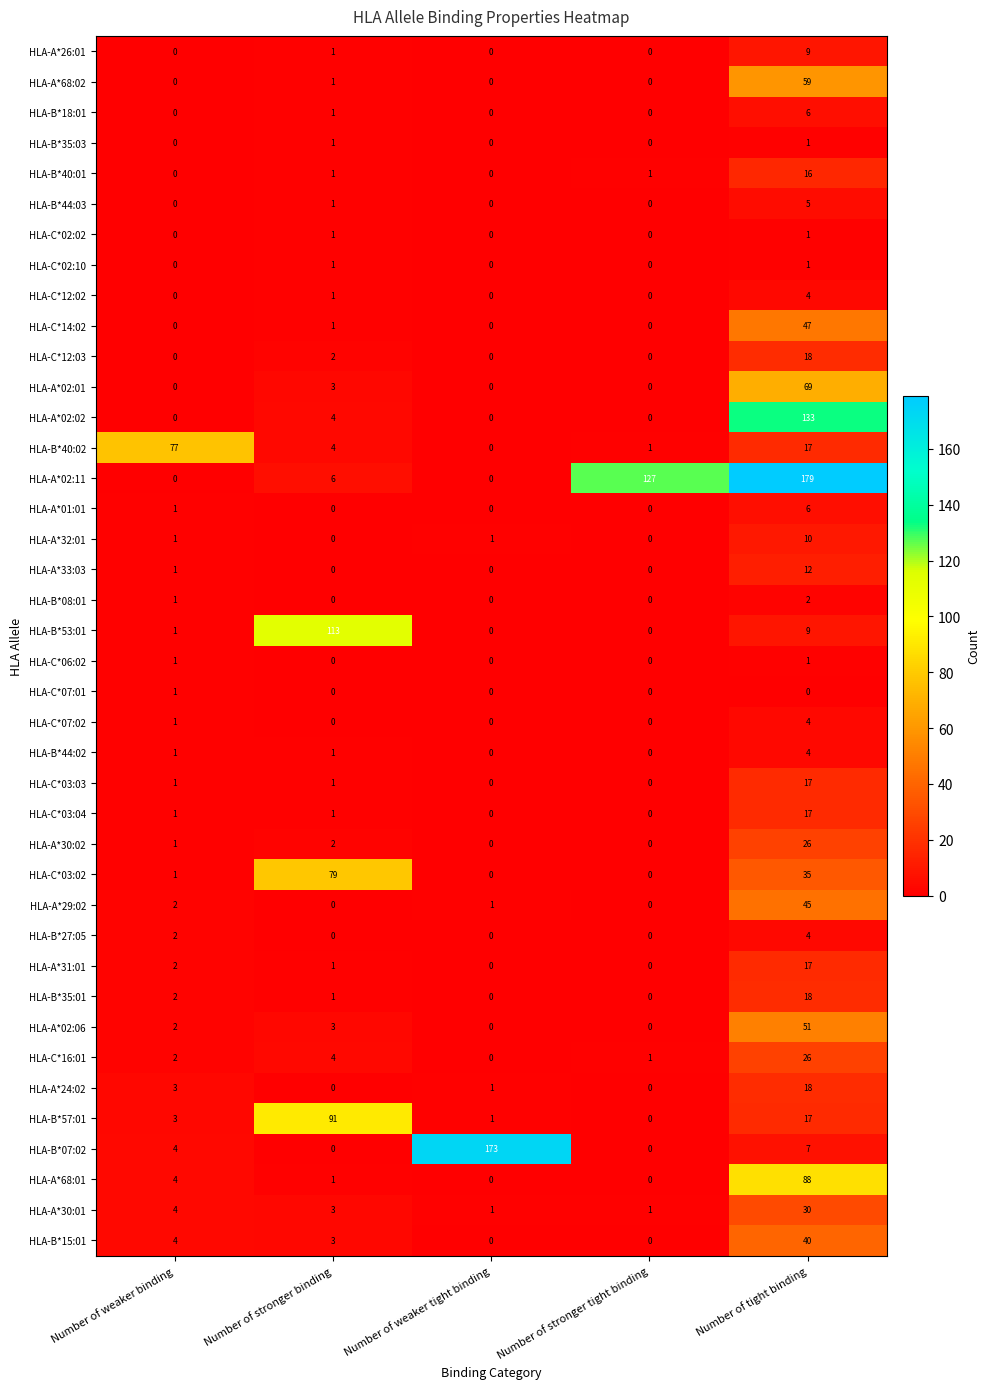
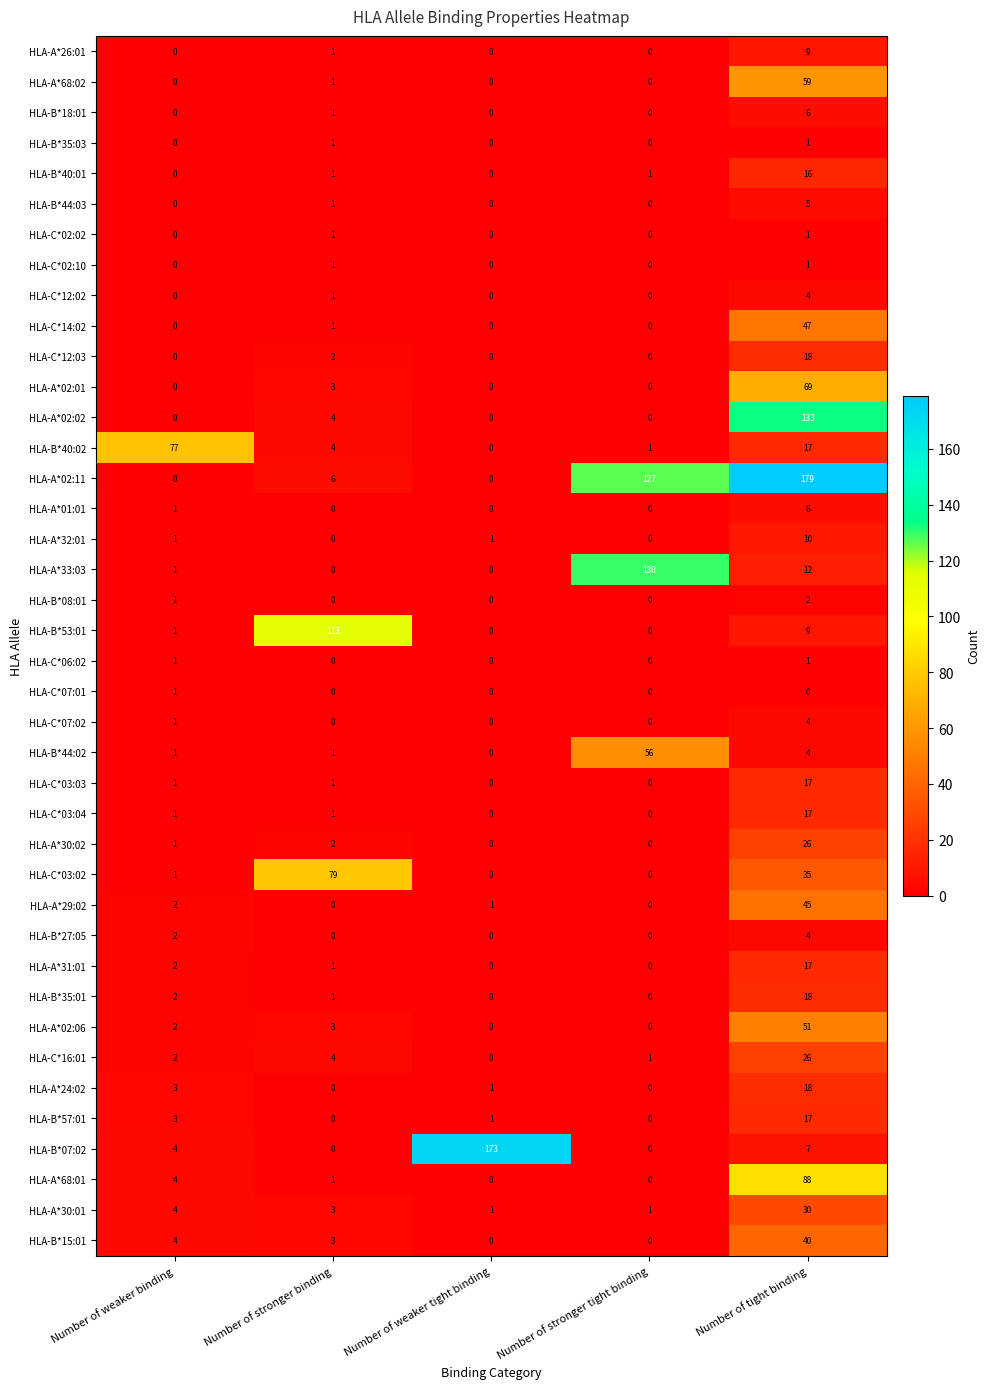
  {
    "HLA-A*26:01": {
      "Number of weaker binding": 0,
      "Number of stronger binding": 1,
      "Number of weaker tight binding": 0,
      "Number of stronger tight binding": 0,
      "Number of tight binding": 9
    },
    "HLA-A*68:02": {
      "Number of weaker binding": 0,
      "Number of stronger binding": 1,
      "Number of weaker tight binding": 0,
      "Number of stronger tight binding": 0,
      "Number of tight binding": 59
    },
    "HLA-B*18:01": {
      "Number of weaker binding": 0,
      "Number of stronger binding": 1,
      "Number of weaker tight binding": 0,
      "Number of stronger tight binding": 0,
      "Number of tight binding": 6
    },
    "HLA-B*35:03": {
      "Number of weaker binding": 0,
      "Number of stronger binding": 1,
      "Number of weaker tight binding": 0,
      "Number of stronger tight binding": 0,
      "Number of tight binding": 1
    },
    "HLA-B*40:01": {
      "Number of weaker binding": 0,
      "Number of stronger binding": 1,
      "Number of weaker tight binding": 0,
      "Number of stronger tight binding": 1,
      "Number of tight binding": 16
    },
    "HLA-B*44:03": {
      "Number of weaker binding": 0,
      "Number of stronger binding": 1,
      "Number of weaker tight binding": 0,
      "Number of stronger tight binding": 0,
      "Number of tight binding": 5
    },
    "HLA-C*02:02": {
      "Number of weaker binding": 0,
      "Number of stronger binding": 1,
      "Number of weaker tight binding": 0,
      "Number of stronger tight binding": 0,
      "Number of tight binding": 1
    },
    "HLA-C*02:10": {
      "Number of weaker binding": 0,
      "Number of stronger binding": 1,
      "Number of weaker tight binding": 0,
      "Number of stronger tight binding": 0,
      "Number of tight binding": 1
    },
    "HLA-C*12:02": {
      "Number of weaker binding": 0,
      "Number of stronger binding": 1,
      "Number of weaker tight binding": 0,
      "Number of stronger tight binding": 0,
      "Number of tight binding": 4
    },
    "HLA-C*14:02": {
      "Number of weaker binding": 0,
      "Number of stronger binding": 1,
      "Number of weaker tight binding": 0,
      "Number of stronger tight binding": 0,
      "Number of tight binding": 47
    },
    "HLA-C*12:03": {
      "Number of weaker binding": 0,
      "Number of stronger binding": 2,
      "Number of weaker tight binding": 0,
      "Number of stronger tight binding": 0,
      "Number of tight binding": 18
    },
    "HLA-A*02:01": {
      "Number of weaker binding": 0,
      "Number of stronger binding": 3,
      "Number of weaker tight binding": 0,
      "Number of stronger tight binding": 0,
      "Number of tight binding": 69
    },
    "HLA-A*02:02": {
      "Number of weaker binding": 0,
      "Number of stronger binding": 4,
      "Number of weaker tight binding": 0,
      "Number of stronger tight binding": 0,
      "Number of tight binding": 133
    },
    "HLA-B*40:02": {
      "Number of weaker binding": 77,
      "Number of stronger binding": 4,
      "Number of weaker tight binding": 0,
      "Number of stronger tight binding": 1,
      "Number of tight binding": 17
    },
    "HLA-A*02:11": {
      "Number of weaker binding": 0,
      "Number of stronger binding": 6,
      "Number of weaker tight binding": 0,
      "Number of stronger tight binding": 127,
      "Number of tight binding": 179
    },
    "HLA-A*01:01": {
      "Number of weaker binding": 1,
      "Number of stronger binding": 0,
      "Number of weaker tight binding": 0,
      "Number of stronger tight binding": 0,
      "Number of tight binding": 6
    },
    "HLA-A*32:01": {
      "Number of weaker binding": 1,
      "Number of stronger binding": 0,
      "Number of weaker tight binding": 1,
      "Number of stronger tight binding": 0,
      "Number of tight binding": 10
    },
    "HLA-A*33:03": {
      "Number of weaker binding": 1,
      "Number of stronger binding": 0,
      "Number of weaker tight binding": 0,
-     "Number of stronger tight binding": 0,
+     "Number of stronger tight binding": 130,
      "Number of tight binding": 12
    },
    "HLA-B*08:01": {
      "Number of weaker binding": 1,
      "Number of stronger binding": 0,
      "Number of weaker tight binding": 0,
      "Number of stronger tight binding": 0,
      "Number of tight binding": 2
    },
    "HLA-B*53:01": {
      "Number of weaker binding": 1,
      "Number of stronger binding": 113,
      "Number of weaker tight binding": 0,
      "Number of stronger tight binding": 0,
      "Number of tight binding": 9
    },
    "HLA-C*06:02": {
      "Number of weaker binding": 1,
      "Number of stronger binding": 0,
      "Number of weaker tight binding": 0,
      "Number of stronger tight binding": 0,
      "Number of tight binding": 1
    },
    "HLA-C*07:01": {
      "Number of weaker binding": 1,
      "Number of stronger binding": 0,
      "Number of weaker tight binding": 0,
      "Number of stronger tight binding": 0,
      "Number of tight binding": 0
    },
    "HLA-C*07:02": {
      "Number of weaker binding": 1,
      "Number of stronger binding": 0,
      "Number of weaker tight binding": 0,
      "Number of stronger tight binding": 0,
      "Number of tight binding": 4
    },
    "HLA-B*44:02": {
      "Number of weaker binding": 1,
      "Number of stronger binding": 1,
      "Number of weaker tight binding": 0,
-     "Number of stronger tight binding": 0,
+     "Number of stronger tight binding": 56,
      "Number of tight binding": 4
    },
    "HLA-C*03:03": {
      "Number of weaker binding": 1,
      "Number of stronger binding": 1,
      "Number of weaker tight binding": 0,
      "Number of stronger tight binding": 0,
      "Number of tight binding": 17
    },
    "HLA-C*03:04": {
      "Number of weaker binding": 1,
      "Number of stronger binding": 1,
      "Number of weaker tight binding": 0,
      "Number of stronger tight binding": 0,
      "Number of tight binding": 17
    },
    "HLA-A*30:02": {
      "Number of weaker binding": 1,
      "Number of stronger binding": 2,
      "Number of weaker tight binding": 0,
      "Number of stronger tight binding": 0,
      "Number of tight binding": 26
    },
    "HLA-C*03:02": {
      "Number of weaker binding": 1,
      "Number of stronger binding": 79,
      "Number of weaker tight binding": 0,
      "Number of stronger tight binding": 0,
      "Number of tight binding": 35
    },
    "HLA-A*29:02": {
      "Number of weaker binding": 2,
      "Number of stronger binding": 0,
      "Number of weaker tight binding": 1,
      "Number of stronger tight binding": 0,
      "Number of tight binding": 45
    },
    "HLA-B*27:05": {
      "Number of weaker binding": 2,
      "Number of stronger binding": 0,
      "Number of weaker tight binding": 0,
      "Number of stronger tight binding": 0,
      "Number of tight binding": 4
    },
    "HLA-A*31:01": {
      "Number of weaker binding": 2,
      "Number of stronger binding": 1,
      "Number of weaker tight binding": 0,
      "Number of stronger tight binding": 0,
      "Number of tight binding": 17
    },
    "HLA-B*35:01": {
      "Number of weaker binding": 2,
      "Number of stronger binding": 1,
      "Number of weaker tight binding": 0,
      "Number of stronger tight binding": 0,
      "Number of tight binding": 18
    },
    "HLA-A*02:06": {
      "Number of weaker binding": 2,
      "Number of stronger binding": 3,
      "Number of weaker tight binding": 0,
      "Number of stronger tight binding": 0,
      "Number of tight binding": 51
    },
    "HLA-C*16:01": {
      "Number of weaker binding": 2,
      "Number of stronger binding": 4,
      "Number of weaker tight binding": 0,
      "Number of stronger tight binding": 1,
      "Number of tight binding": 26
    },
    "HLA-A*24:02": {
      "Number of weaker binding": 3,
      "Number of stronger binding": 0,
      "Number of weaker tight binding": 1,
      "Number of stronger tight binding": 0,
      "Number of tight binding": 18
    },
    "HLA-B*57:01": {
      "Number of weaker binding": 3,
-     "Number of stronger binding": 91,
+     "Number of stronger binding": 0,
      "Number of weaker tight binding": 1,
      "Number of stronger tight binding": 0,
      "Number of tight binding": 17
    },
    "HLA-B*07:02": {
      "Number of weaker binding": 4,
      "Number of stronger binding": 0,
      "Number of weaker tight binding": 173,
      "Number of stronger tight binding": 0,
      "Number of tight binding": 7
    },
    "HLA-A*68:01": {
      "Number of weaker binding": 4,
      "Number of stronger binding": 1,
      "Number of weaker tight binding": 0,
      "Number of stronger tight binding": 0,
      "Number of tight binding": 88
    },
    "HLA-A*30:01": {
      "Number of weaker binding": 4,
      "Number of stronger binding": 3,
      "Number of weaker tight binding": 1,
      "Number of stronger tight binding": 1,
      "Number of tight binding": 30
    },
    "HLA-B*15:01": {
      "Number of weaker binding": 4,
      "Number of stronger binding": 3,
      "Number of weaker tight binding": 0,
      "Number of stronger tight binding": 0,
      "Number of tight binding": 40
    }
  }
